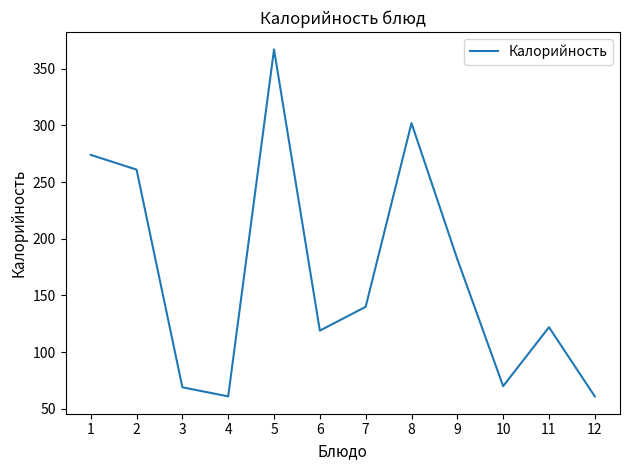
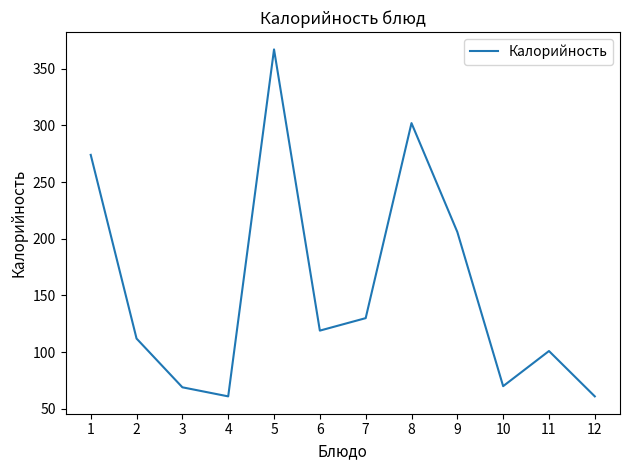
  {
    "1": 274,
-   "2": 261,
+   "2": 112,
    "3": 69,
    "4": 61,
    "5": 367,
    "6": 119,
-   "7": 140,
+   "7": 130,
    "8": 302,
-   "9": 182,
+   "9": 206,
    "10": 70,
-   "11": 122,
+   "11": 101,
    "12": 61
  }
